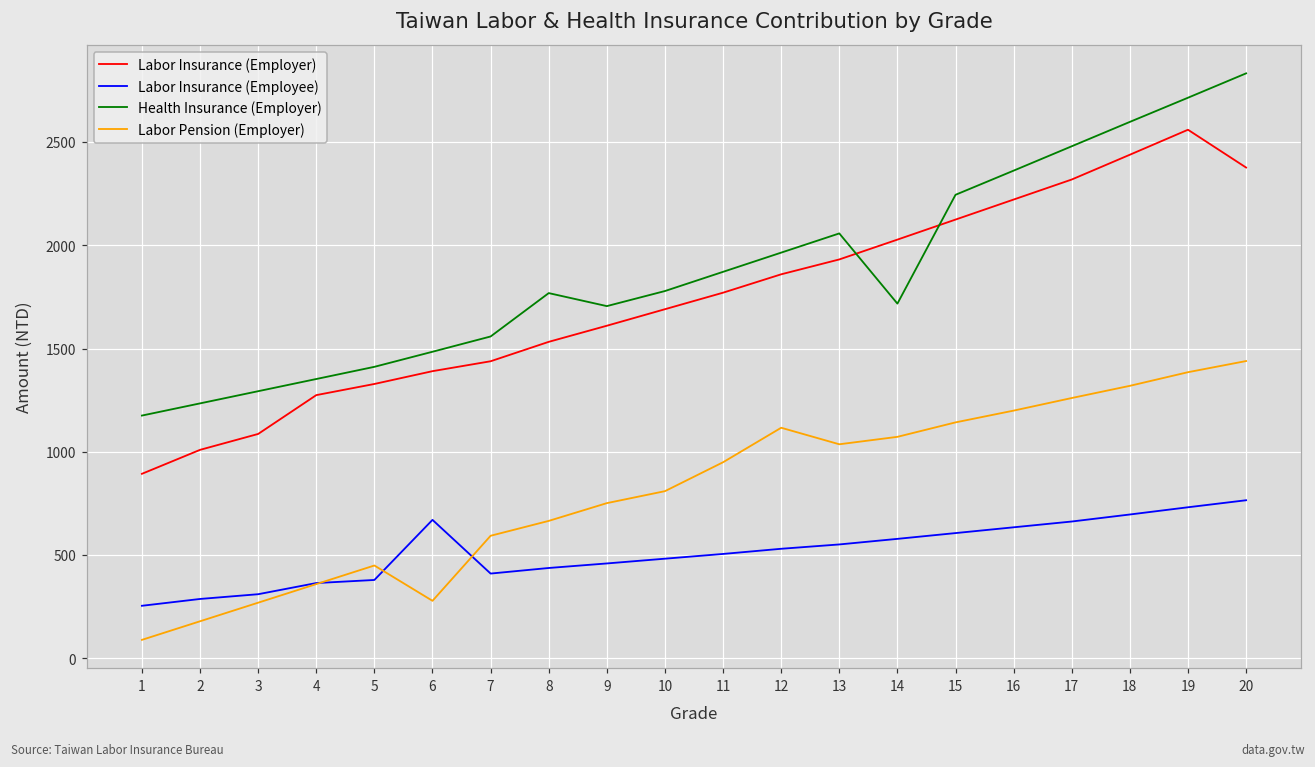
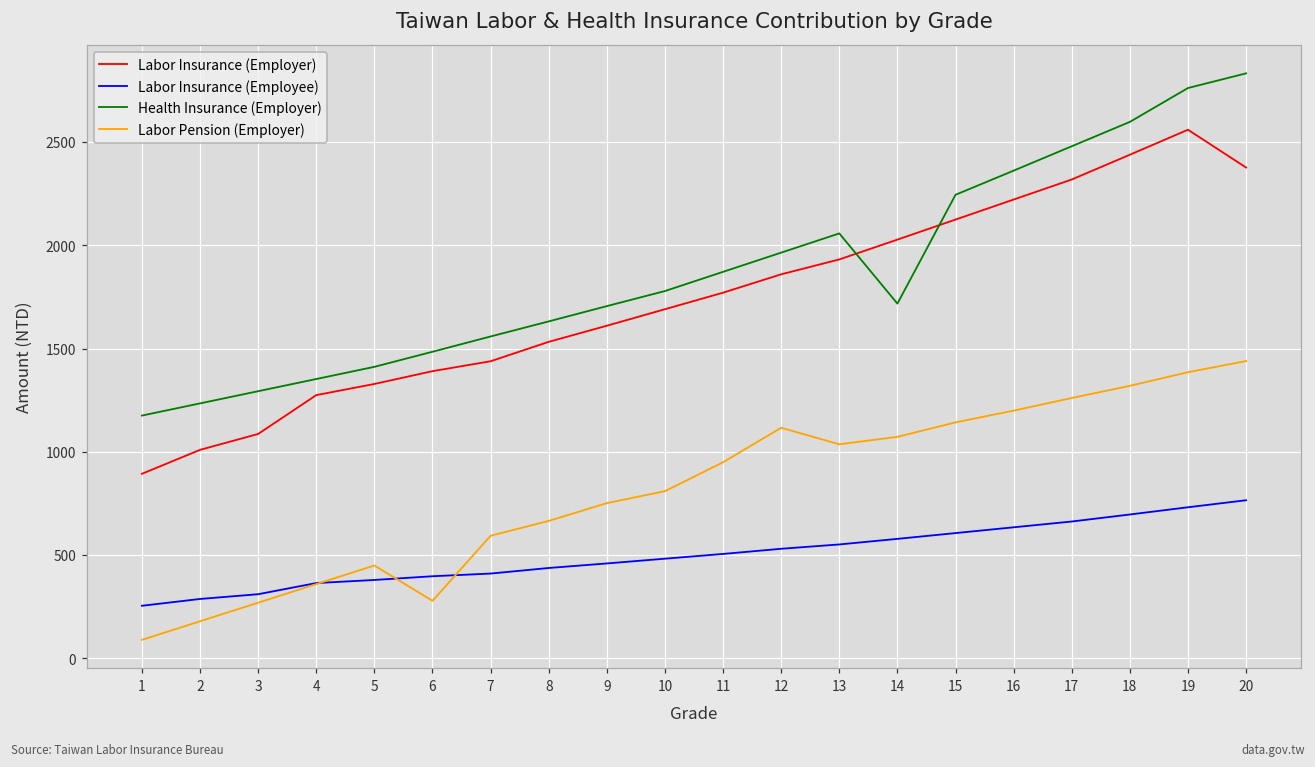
  {
    "Labor Insurance (Employer)": {
      "1": 890,
      "2": 1010,
      "3": 1090,
      "4": 1280,
      "5": 1330,
      "6": 1390,
      "7": 1440,
      "8": 1530,
      "9": 1610,
      "10": 1690,
      "11": 1770,
      "12": 1860,
      "13": 1930,
      "14": 2030,
      "15": 2130,
      "16": 2220,
      "17": 2320,
      "18": 2440,
      "19": 2560,
      "20": 2380
    },
    "Labor Insurance (Employee)": {
      "1": 260,
      "2": 290,
      "3": 310,
      "5": 380,
-     "6": 670,
+     "6": 400,
      "7": 410,
      "8": 440,
      "9": 460,
      "10": 480,
      "11": 510,
      "12": 530,
      "13": 550,
      "14": 580,
      "15": 610,
      "16": 640,
      "17": 660,
      "18": 700,
      "19": 730,
      "20": 770
    },
    "Health Insurance (Employer)": {
      "1": 1180,
      "2": 1240,
      "3": 1290,
      "4": 1350,
      "5": 1410,
      "6": 1490,
      "7": 1560,
-     "8": 1770,
+     "8": 1630,
      "9": 1710,
      "10": 1780,
      "11": 1870,
      "12": 1970,
      "13": 2060,
      "14": 1720,
      "15": 2250,
      "16": 2360,
      "17": 2480,
      "18": 2600,
-     "19": 2720,
+     "19": 2760,
      "20": 2830
    },
    "Labor Pension (Employer)": {
      "1": 90,
      "2": 180,
      "3": 270,
      "5": 450,
      "6": 280,
      "7": 590,
      "8": 670,
      "9": 750,
      "10": 810,
      "11": 950,
      "12": 1120,
      "13": 1040,
      "14": 1070,
      "15": 1140,
      "16": 1200,
      "17": 1260,
      "18": 1320,
      "19": 1390,
      "20": 1440
    }
  }
